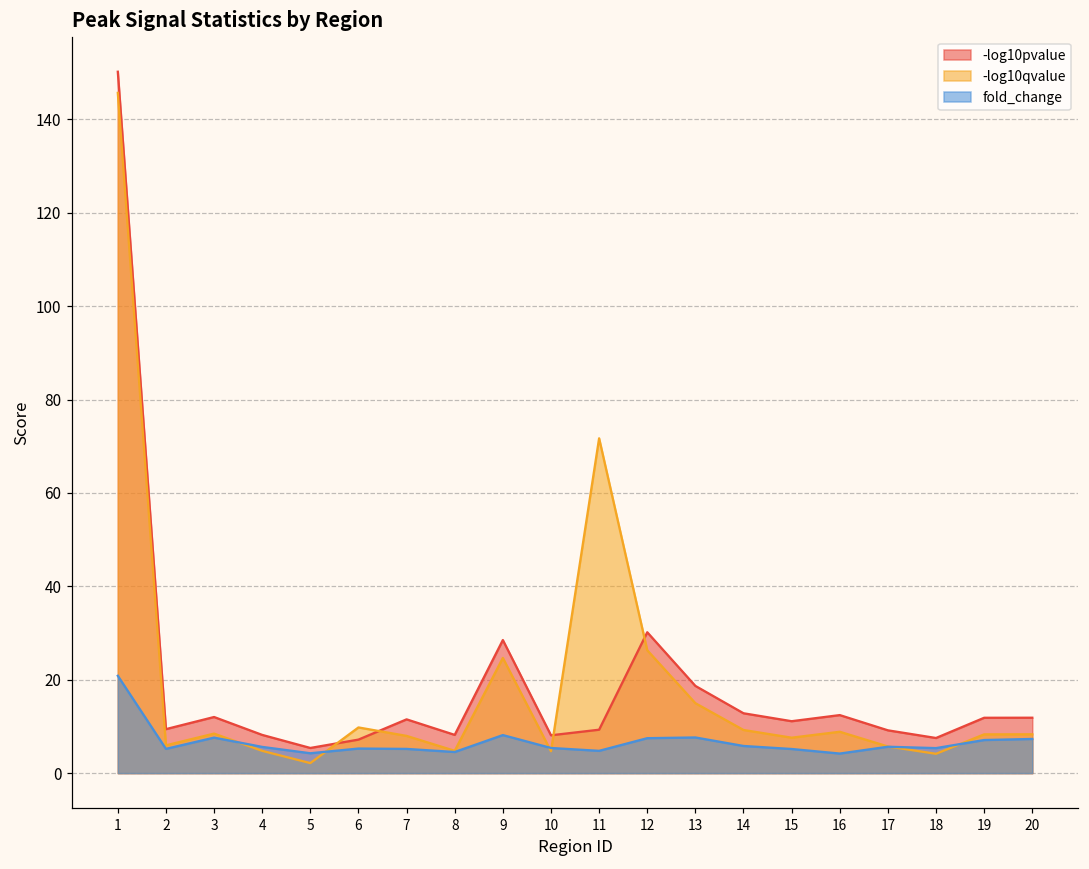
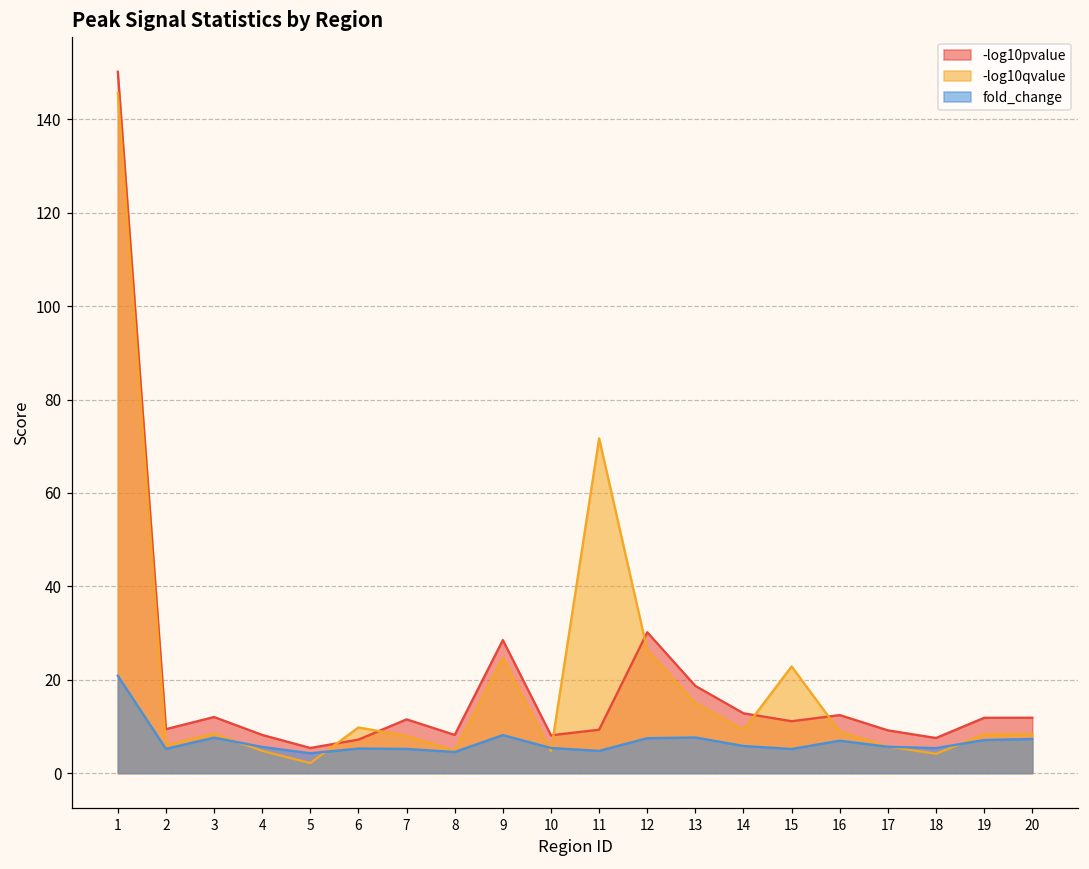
  {
    "-log10pvalue": {
      "1": 150,
      "2": 9,
      "3": 12,
      "4": 8,
      "5": 5,
      "6": 7,
      "7": 12,
      "8": 8,
      "9": 29,
      "10": 8,
      "11": 9,
      "12": 30,
      "13": 19,
      "14": 13,
      "15": 11,
      "16": 12,
      "17": 9,
      "18": 8,
      "19": 12,
      "20": 12
    },
    "-log10qvalue": {
      "1": 146,
      "2": 6,
      "3": 8,
      "4": 5,
      "5": 2,
      "6": 10,
      "7": 8,
      "9": 25,
      "10": 5,
      "11": 72,
      "12": 26,
      "13": 15,
      "14": 9,
-     "15": 8,
+     "15": 23,
      "16": 9,
      "18": 4,
      "19": 8,
      "20": 8
    },
    "fold_change": {
      "1": 21,
      "2": 5,
      "3": 8,
      "4": 6,
      "5": 4,
      "6": 5,
      "7": 5,
      "9": 8,
      "10": 5,
      "11": 5,
      "12": 7,
      "13": 8,
      "14": 6,
      "15": 5,
-     "16": 4,
+     "16": 7,
      "18": 5,
      "19": 7,
      "20": 7
    }
  }
